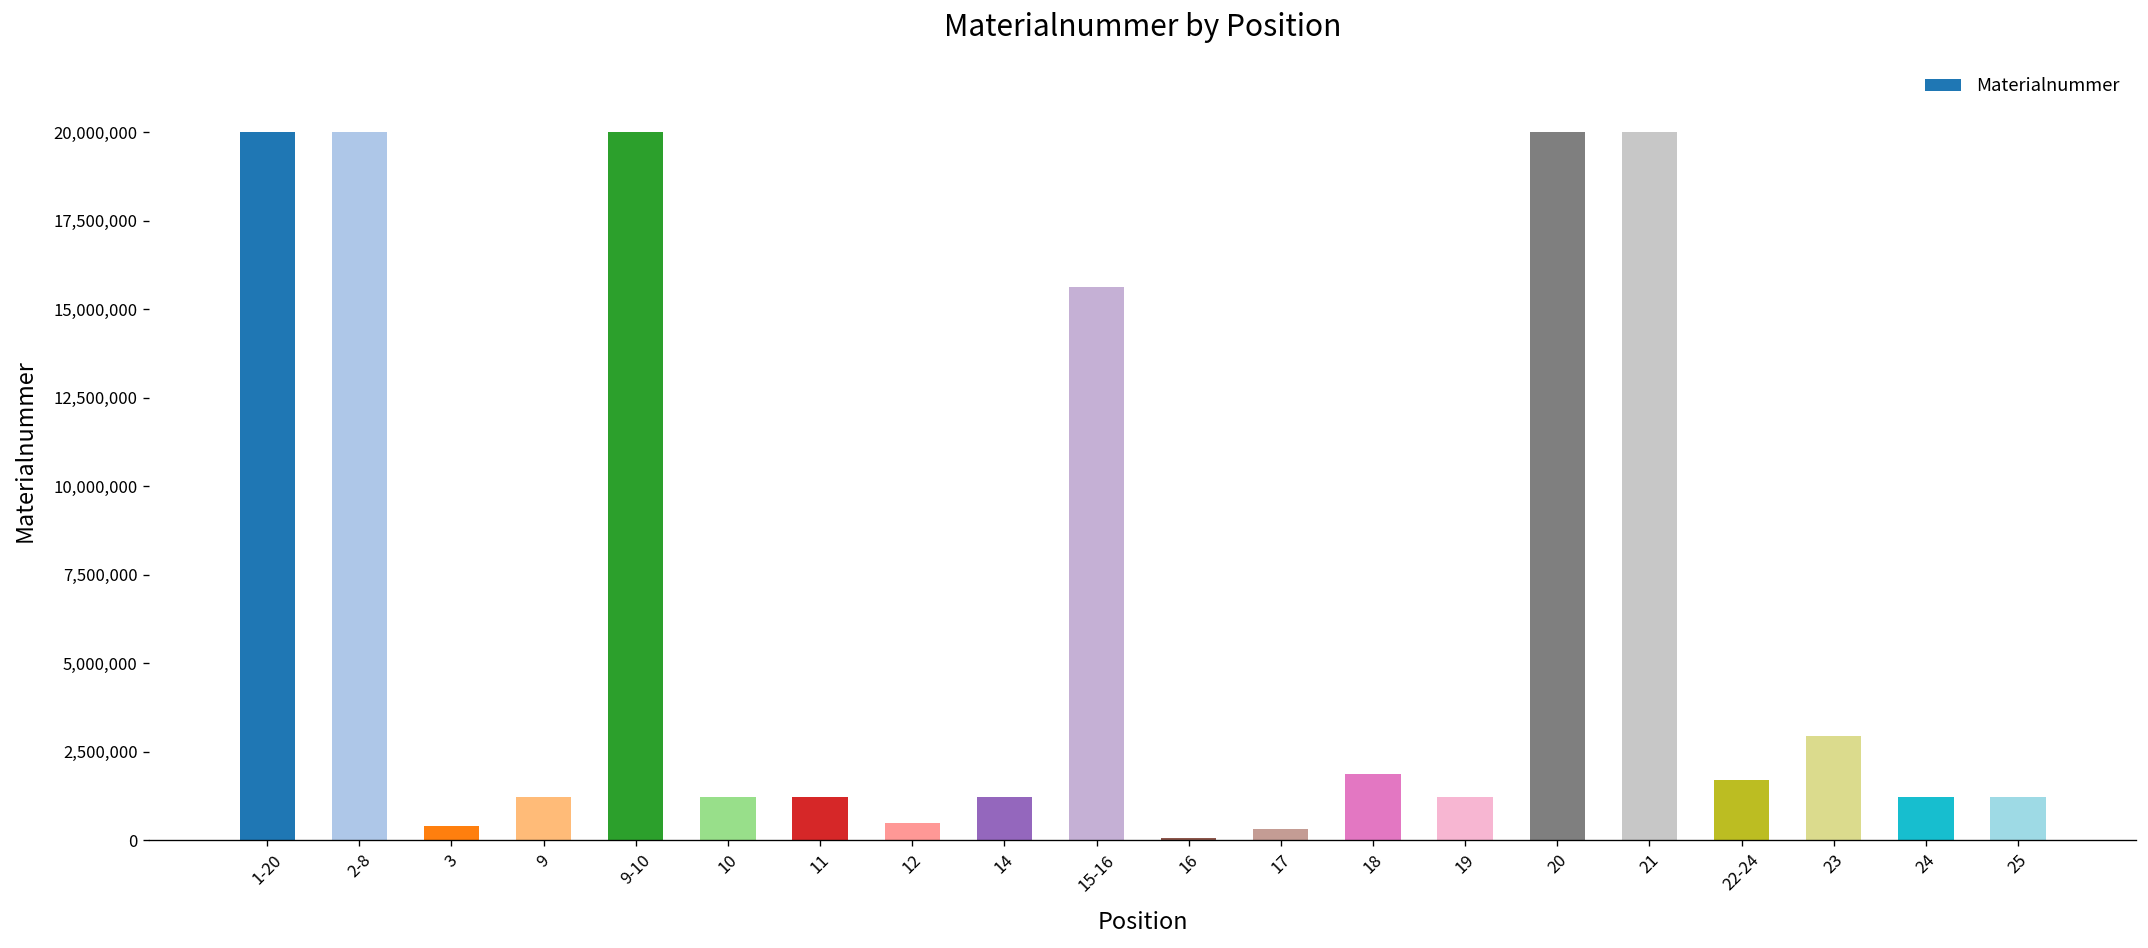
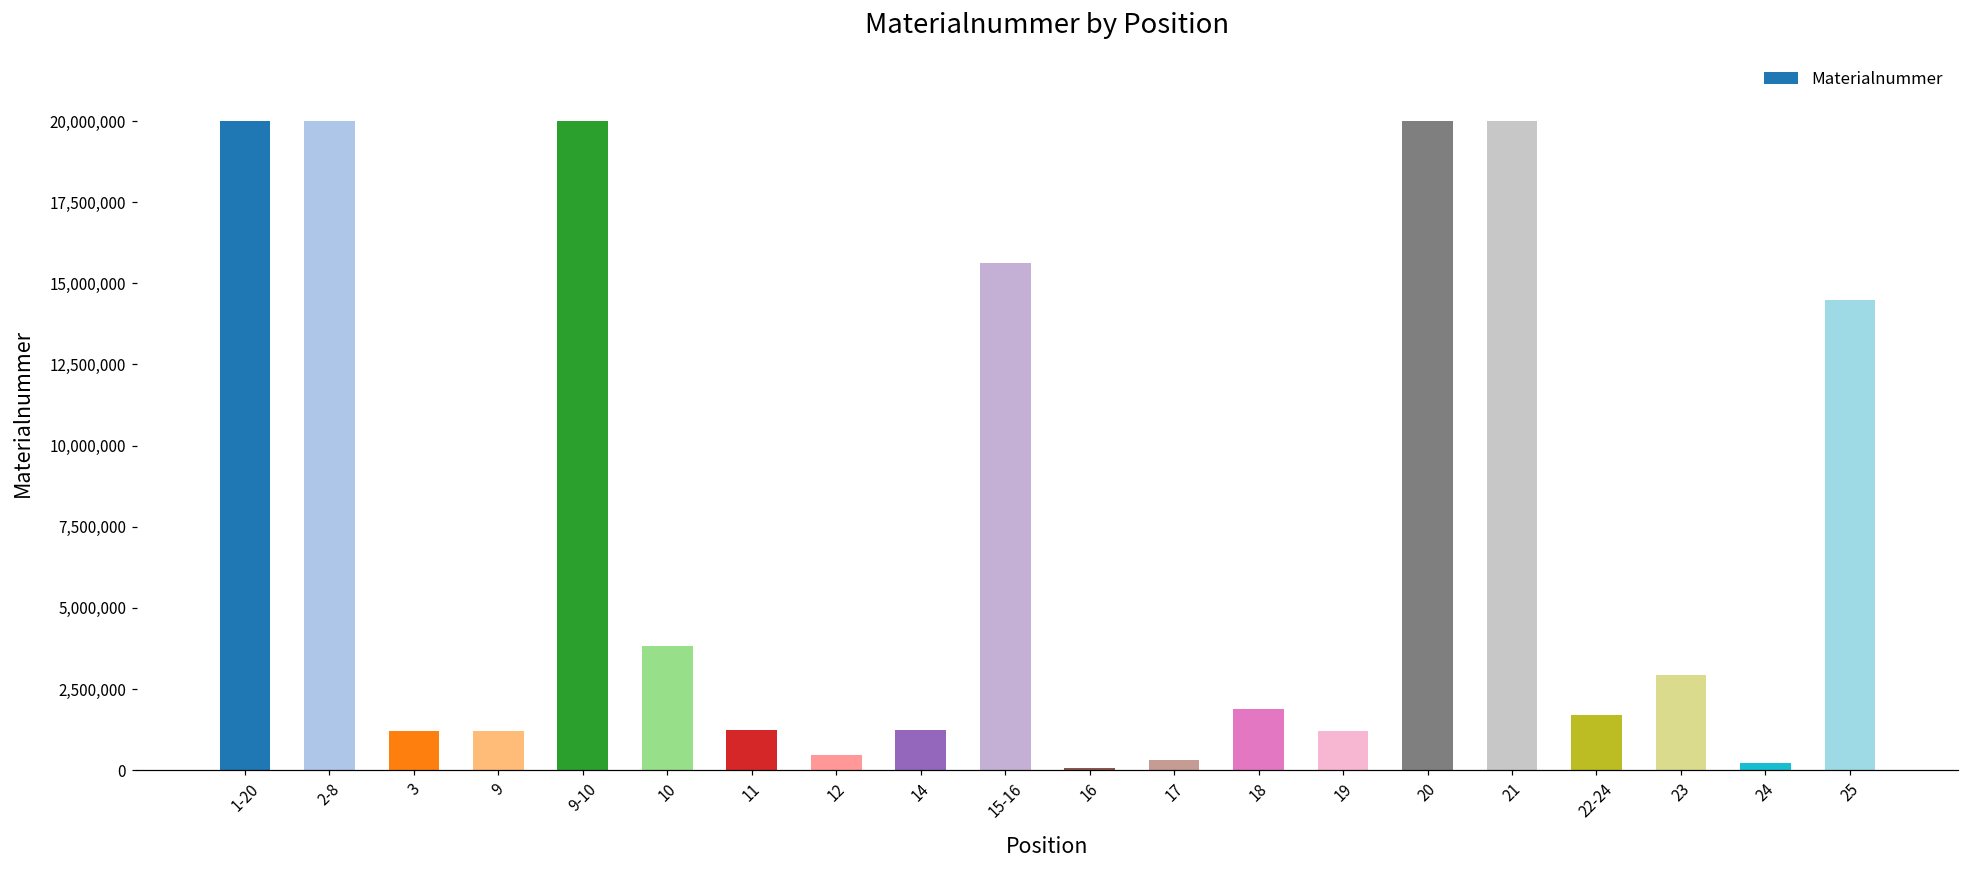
  {
    "1-20": "20,000,000",
    "2-8": "20,000,000",
-   "3": "400,000",
+   "3": "1,200,000",
    "9": "1,200,000",
    "9-10": "20,000,000",
-   "10": "1,200,000",
+   "10": "3,800,000",
    "11": "1,200,000",
    "12": "500,000",
    "14": "1,200,000",
    "15-16": "15,600,000",
    "17": "300,000",
    "18": "1,900,000",
    "19": "1,200,000",
    "20": "20,000,000",
    "21": "20,000,000",
    "22-24": "1,700,000",
    "23": "2,900,000",
-   "24": "1,200,000",
-   "25": "1,200,000"
+   "24": "200,000",
+   "25": "14,500,000"
  }
